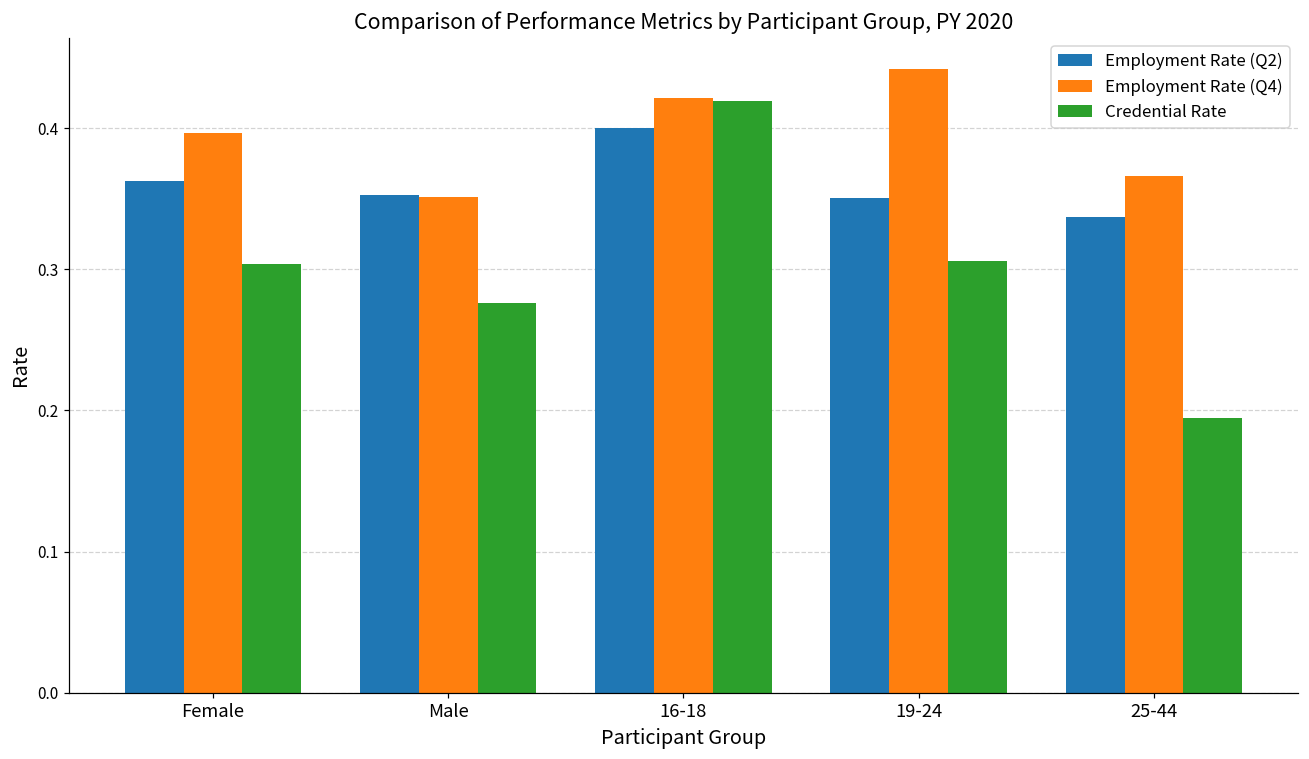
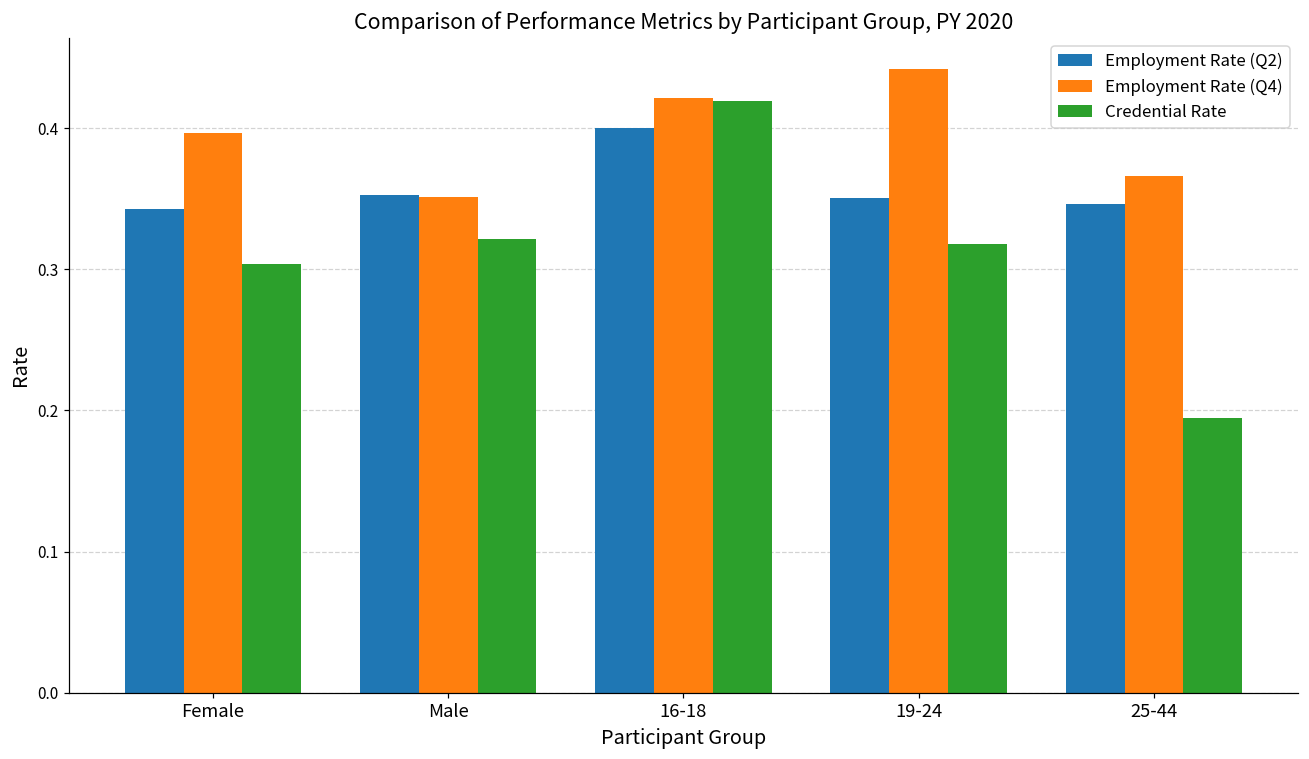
  {
    "Employment Rate (Q2)": {
-     "Female": 0.362,
+     "Female": 0.343,
      "Male": 0.353,
      "16-18": 0.400,
      "19-24": 0.351,
-     "25-44": 0.337
+     "25-44": 0.347
    },
    "Employment Rate (Q4)": {
      "Female": 0.396,
      "Male": 0.351,
      "16-18": 0.421,
      "19-24": 0.442,
      "25-44": 0.366
    },
    "Credential Rate": {
      "Female": 0.304,
-     "Male": 0.276,
+     "Male": 0.322,
      "16-18": 0.419,
-     "19-24": 0.306,
+     "19-24": 0.318,
      "25-44": 0.195
    }
  }
